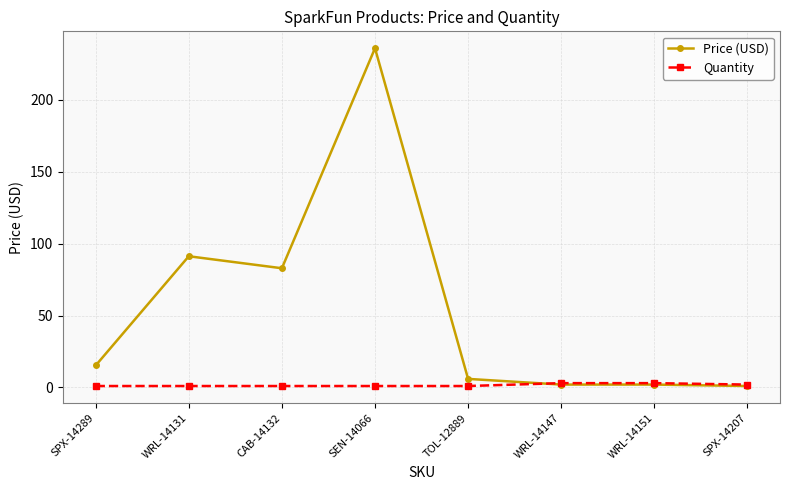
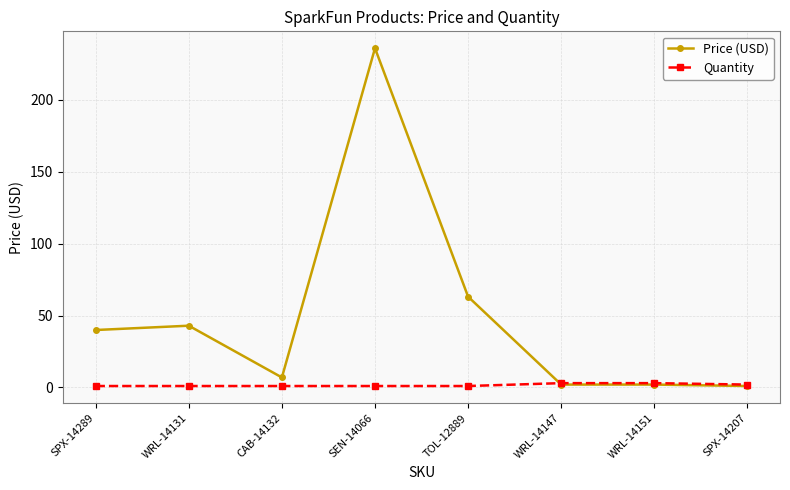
  {
    "Price (USD)": {
-     "SPX-14289": 15,
-     "WRL-14131": 91,
-     "CAB-14132": 83,
+     "SPX-14289": 40,
+     "WRL-14131": 43,
+     "CAB-14132": 7,
      "SEN-14066": 236,
-     "TOL-12889": 6
+     "TOL-12889": 63
    },
    "Quantity": {
      "SPX-14289": 1,
      "WRL-14131": 1,
      "CAB-14132": 1,
      "SEN-14066": 1,
      "TOL-12889": 1
    }
  }
